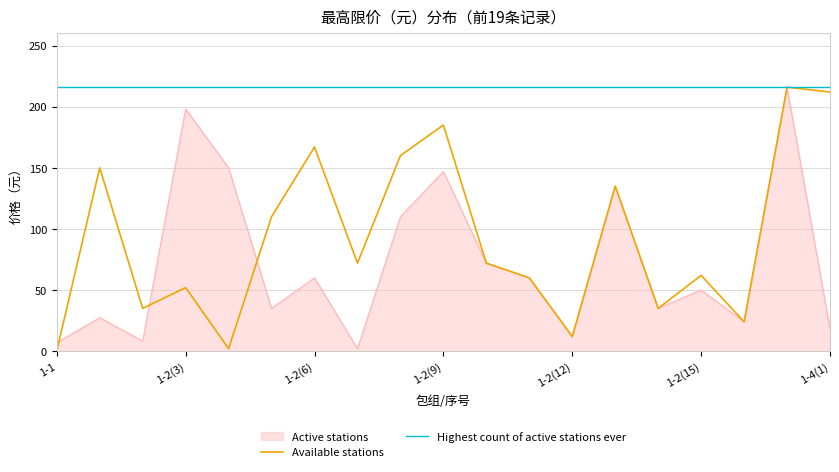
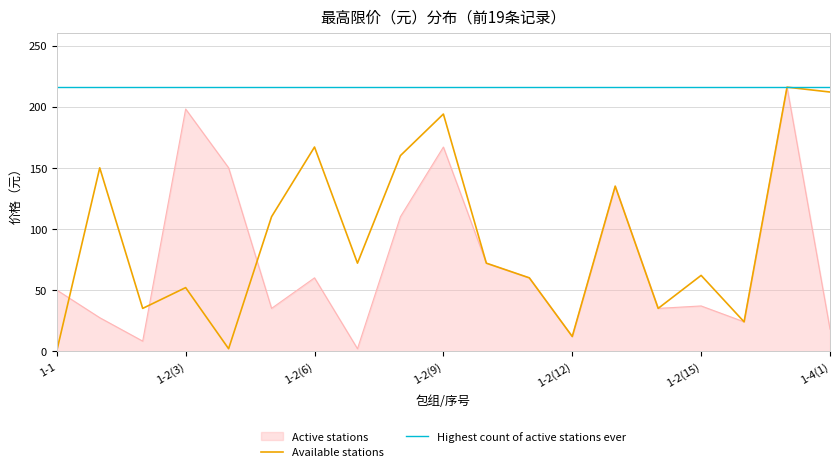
  {
    "Active stations": {
-     "1-1": 7,
+     "1-1": 50,
      "1-2(3)": 198,
      "1-2(6)": 60,
-     "1-2(9)": 147,
-     "1-2(15)": 50,
+     "1-2(9)": 167,
+     "1-2(15)": 37,
      "1-4(1)": 18
    },
    "Available stations": {
      "1-1": 0,
      "1-2(3)": 52,
      "1-2(6)": 167,
-     "1-2(9)": 185,
+     "1-2(9)": 194,
      "1-2(15)": 62,
      "1-4(1)": 212
    },
    "Highest count of active stations ever": {
      "1-1": 216,
      "1-2(3)": 216,
      "1-2(6)": 216,
      "1-2(9)": 216,
      "1-2(12)": 216,
      "1-2(15)": 216,
      "1-4(1)": 216
    }
  }
